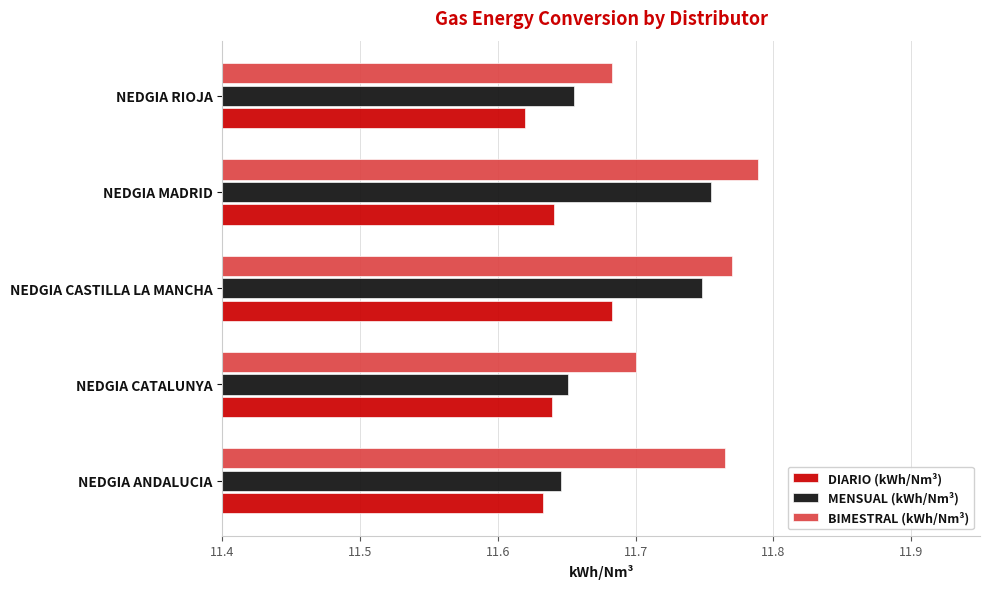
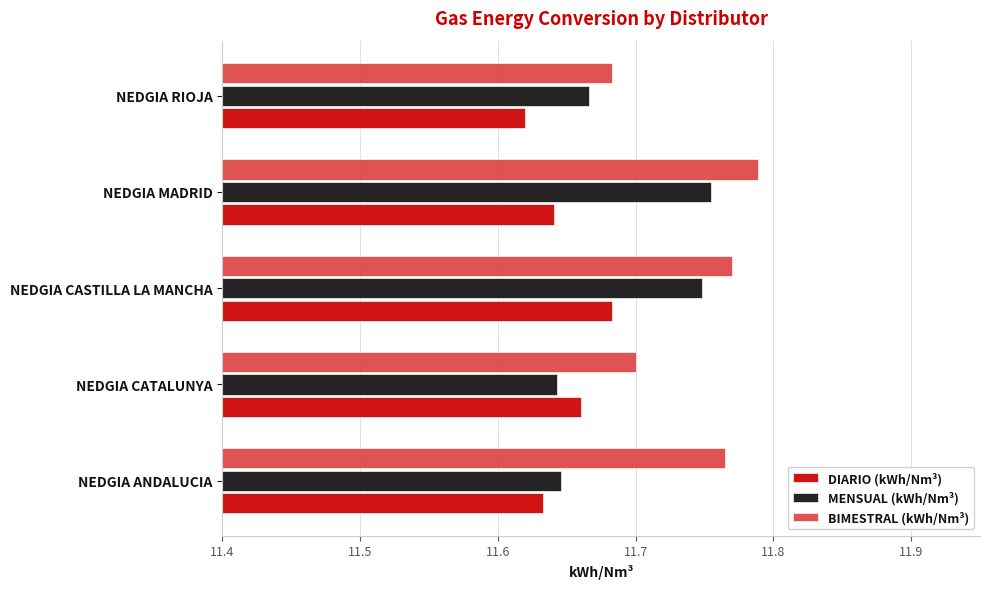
  {
    "DIARIO (kWh/Nm³)": {
      "NEDGIA RIOJA": 11.620,
      "NEDGIA MADRID": 11.641,
      "NEDGIA CASTILLA LA MANCHA": 11.683,
-     "NEDGIA CATALUNYA": 11.639,
+     "NEDGIA CATALUNYA": 11.660,
      "NEDGIA ANDALUCIA": 11.633
    },
    "MENSUAL (kWh/Nm³)": {
-     "NEDGIA RIOJA": 11.655,
+     "NEDGIA RIOJA": 11.666,
      "NEDGIA MADRID": 11.755,
      "NEDGIA CASTILLA LA MANCHA": 11.748,
-     "NEDGIA CATALUNYA": 11.651,
+     "NEDGIA CATALUNYA": 11.643,
      "NEDGIA ANDALUCIA": 11.646
    },
    "BIMESTRAL (kWh/Nm³)": {
      "NEDGIA RIOJA": 11.683,
      "NEDGIA MADRID": 11.789,
      "NEDGIA CASTILLA LA MANCHA": 11.770,
      "NEDGIA CATALUNYA": 11.700,
      "NEDGIA ANDALUCIA": 11.765
    }
  }
